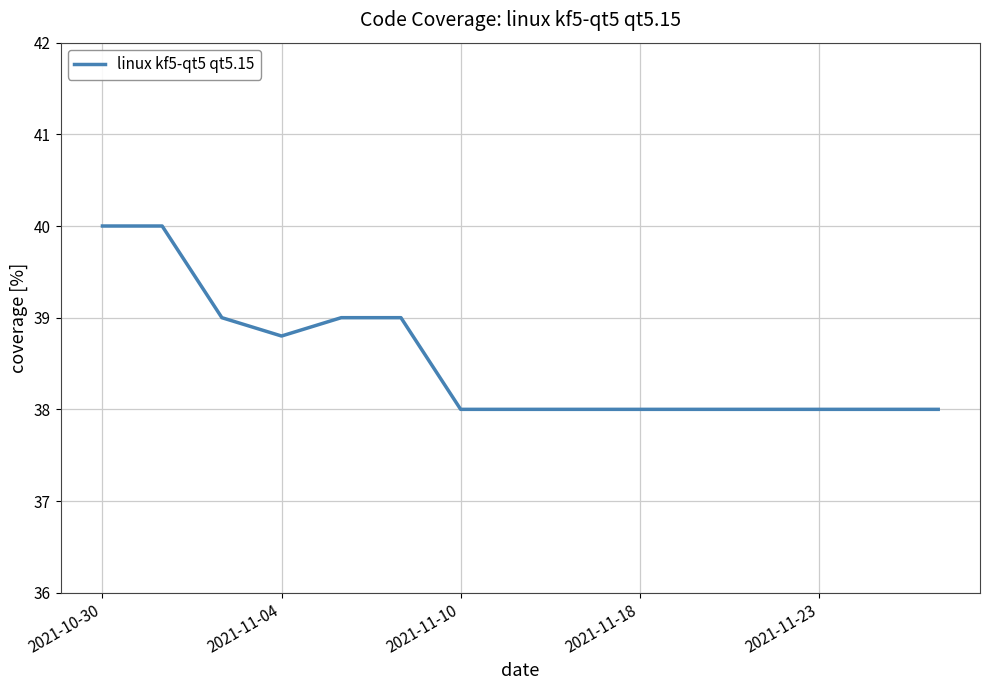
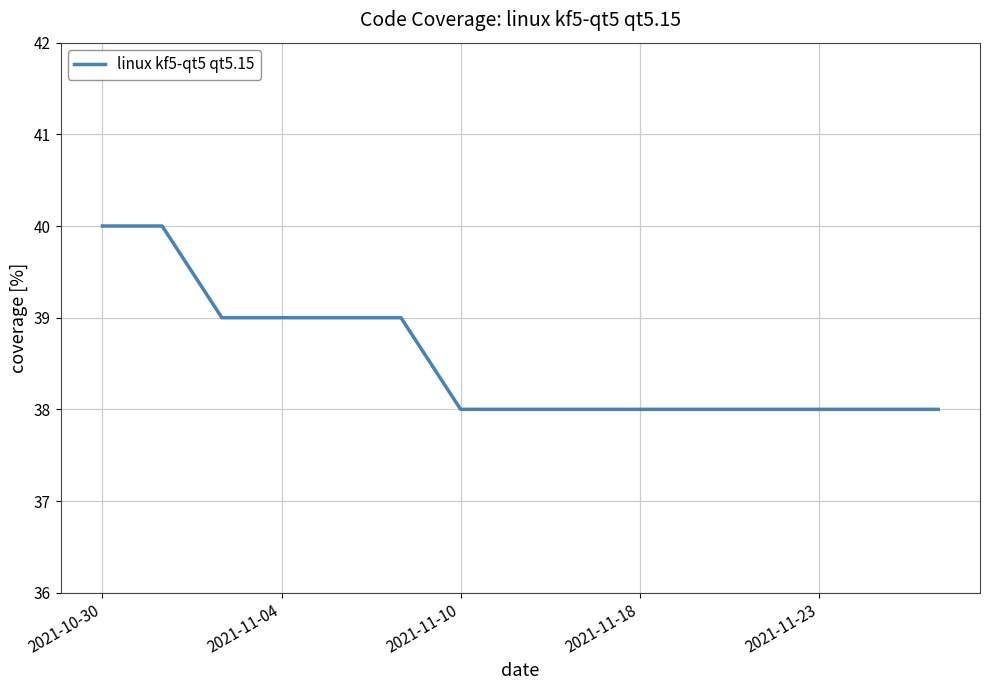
  {
    "2021-10-30": 40.0,
-   "2021-11-04": 38.8,
+   "2021-11-04": 39.0,
    "2021-11-10": 38.0,
    "2021-11-18": 38.0,
    "2021-11-23": 38.0
  }
